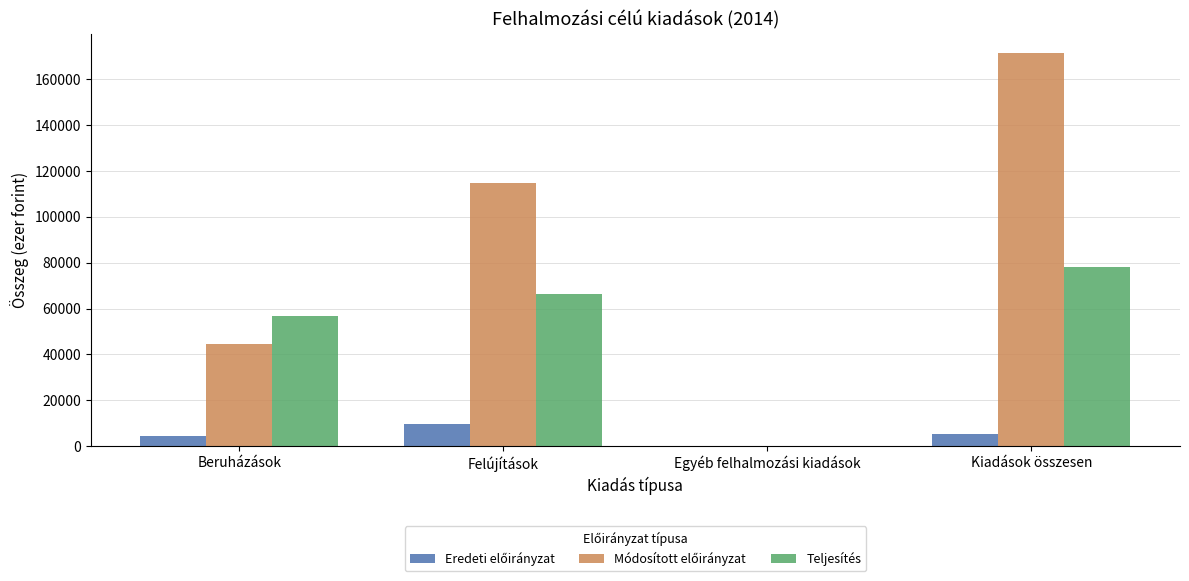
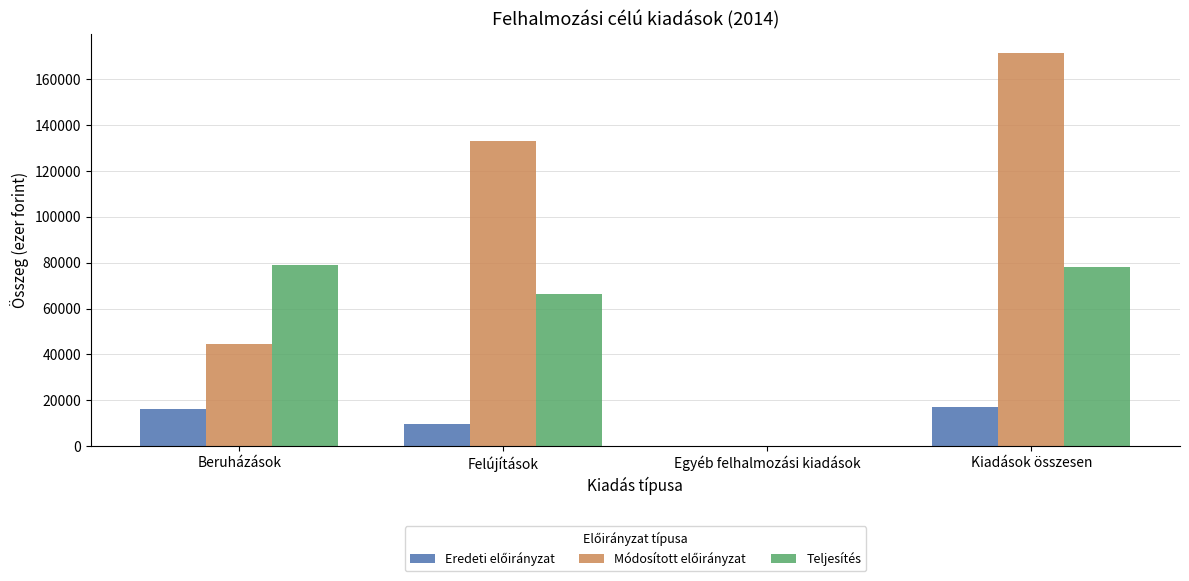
  {
    "Eredeti előirányzat": {
-     "Beruházások": 4000,
+     "Beruházások": 16000,
      "Felújítások": 9000,
      "Egyéb felhalmozási kiadások": 0,
-     "Kiadások összesen": 5000
+     "Kiadások összesen": 17000
    },
    "Módosított előirányzat": {
      "Beruházások": 45000,
-     "Felújítások": 115000,
+     "Felújítások": 133000,
      "Egyéb felhalmozási kiadások": 0,
      "Kiadások összesen": 171000
    },
    "Teljesítés": {
-     "Beruházások": 57000,
+     "Beruházások": 79000,
      "Felújítások": 66000,
      "Egyéb felhalmozási kiadások": 0,
      "Kiadások összesen": 78000
    }
  }
